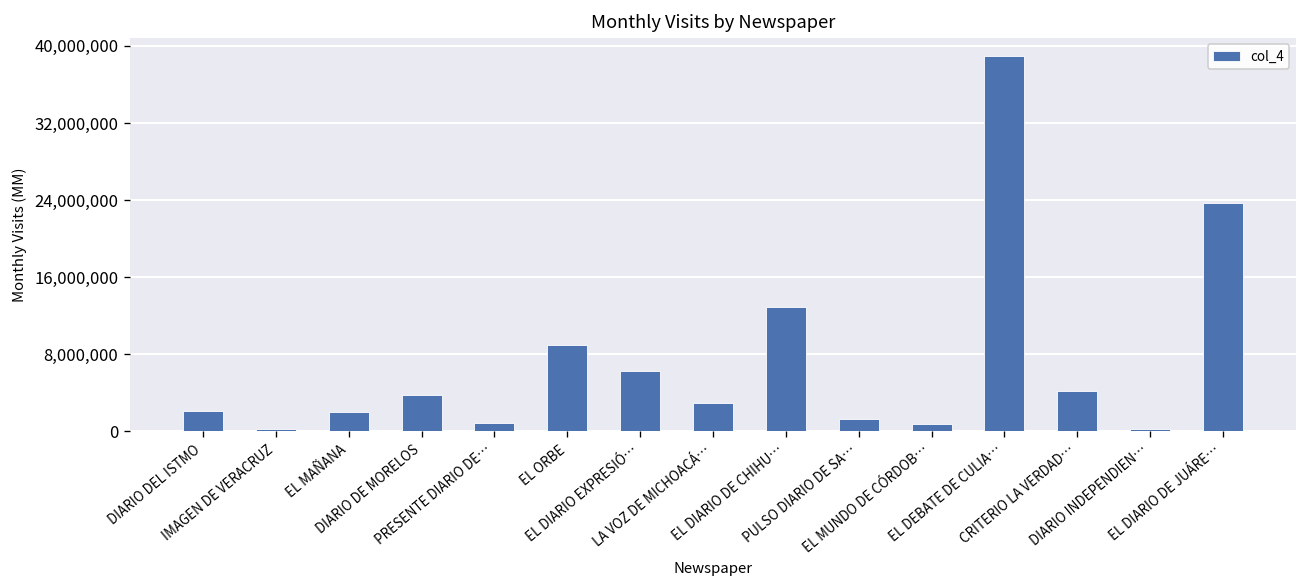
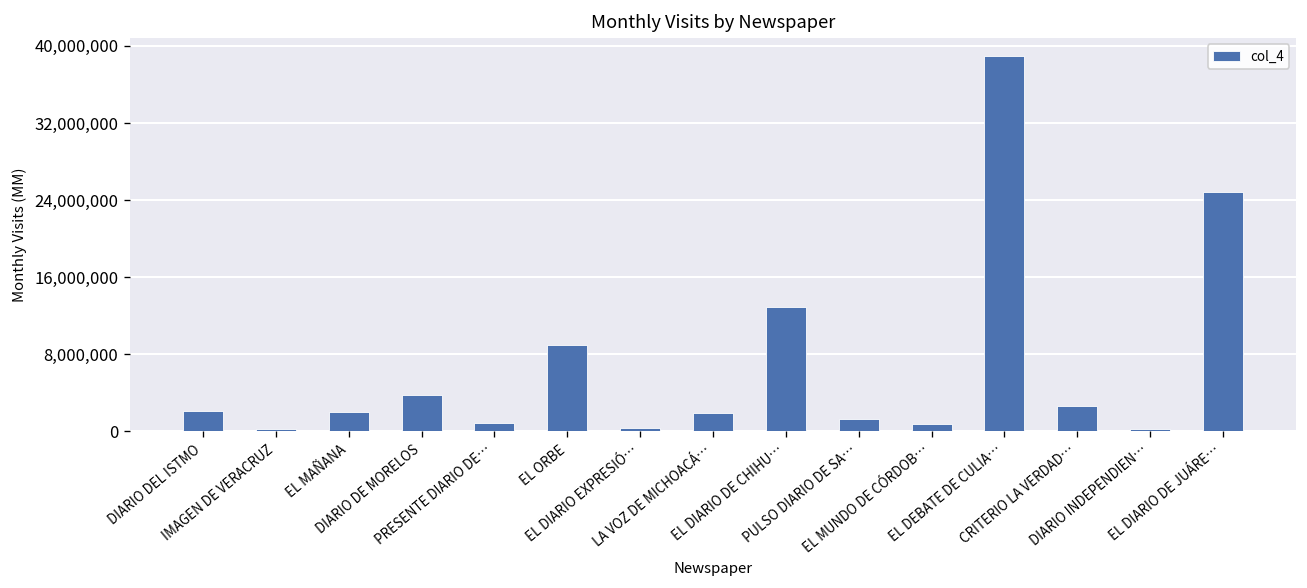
  {
    "DIARIO DEL ISTMO": "2,000,000",
    "EL MAÑANA": "2,000,000",
    "DIARIO DE MORELOS": "4,000,000",
    "PRESENTE DIARIO DE…": "1,000,000",
    "EL ORBE": "9,000,000",
-   "EL DIARIO EXPRESIÓ…": "6,000,000",
-   "LA VOZ DE MICHOACÁ…": "3,000,000",
+   "EL DIARIO EXPRESIÓ…": "0",
+   "LA VOZ DE MICHOACÁ…": "2,000,000",
    "EL DIARIO DE CHIHU…": "13,000,000",
    "PULSO DIARIO DE SA…": "1,000,000",
    "EL MUNDO DE CÓRDOB…": "1,000,000",
    "EL DEBATE DE CULIA…": "39,000,000",
-   "CRITERIO LA VERDAD…": "4,000,000",
-   "EL DIARIO DE JUÁRE…": "24,000,000"
+   "CRITERIO LA VERDAD…": "3,000,000",
+   "EL DIARIO DE JUÁRE…": "25,000,000"
  }
